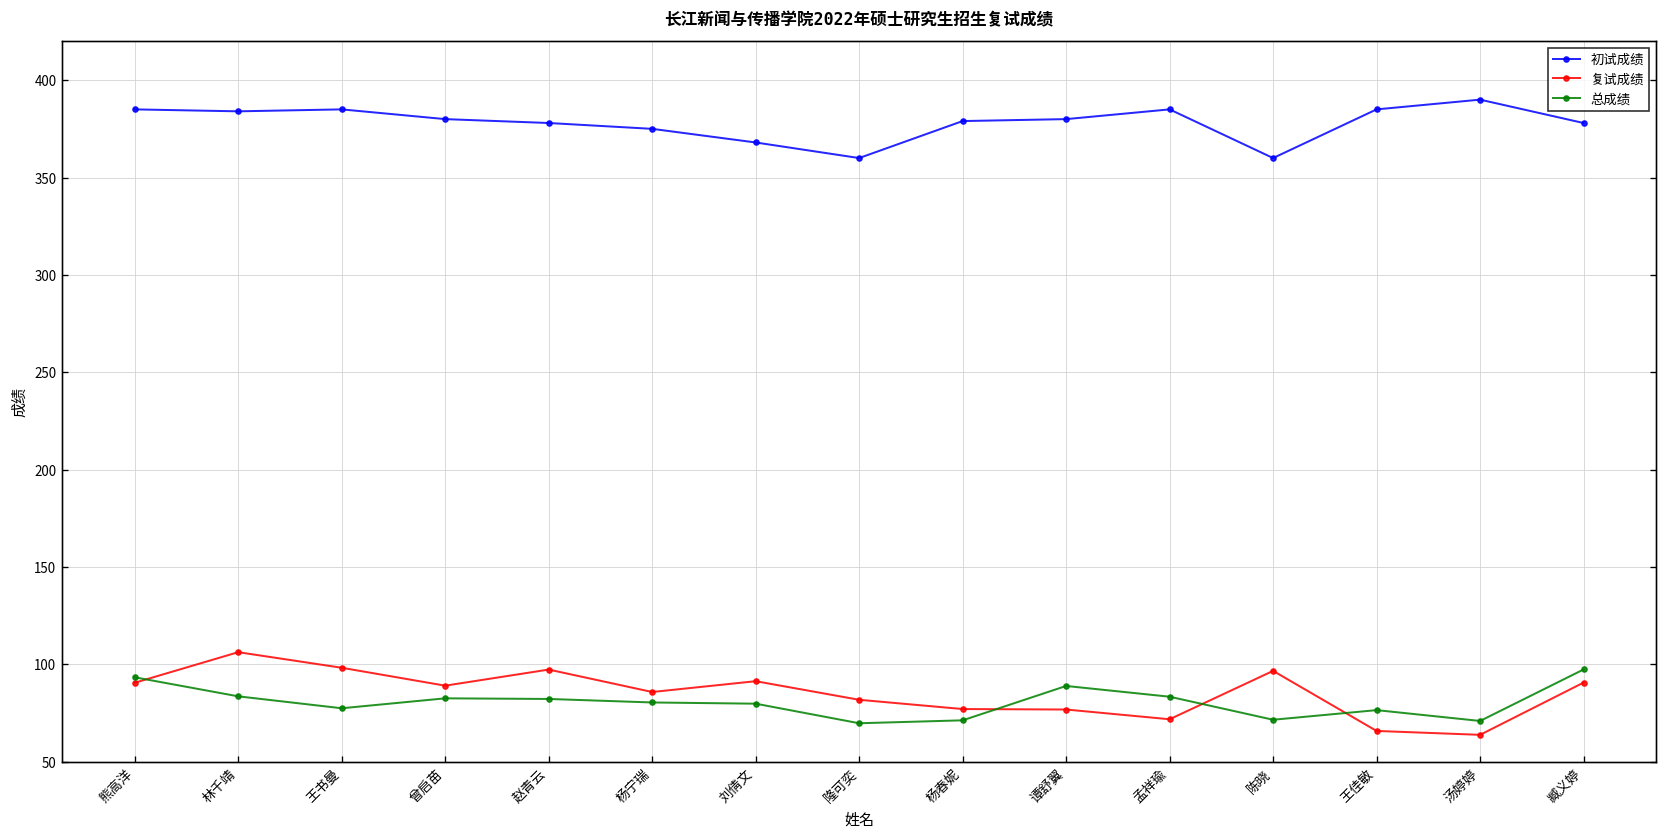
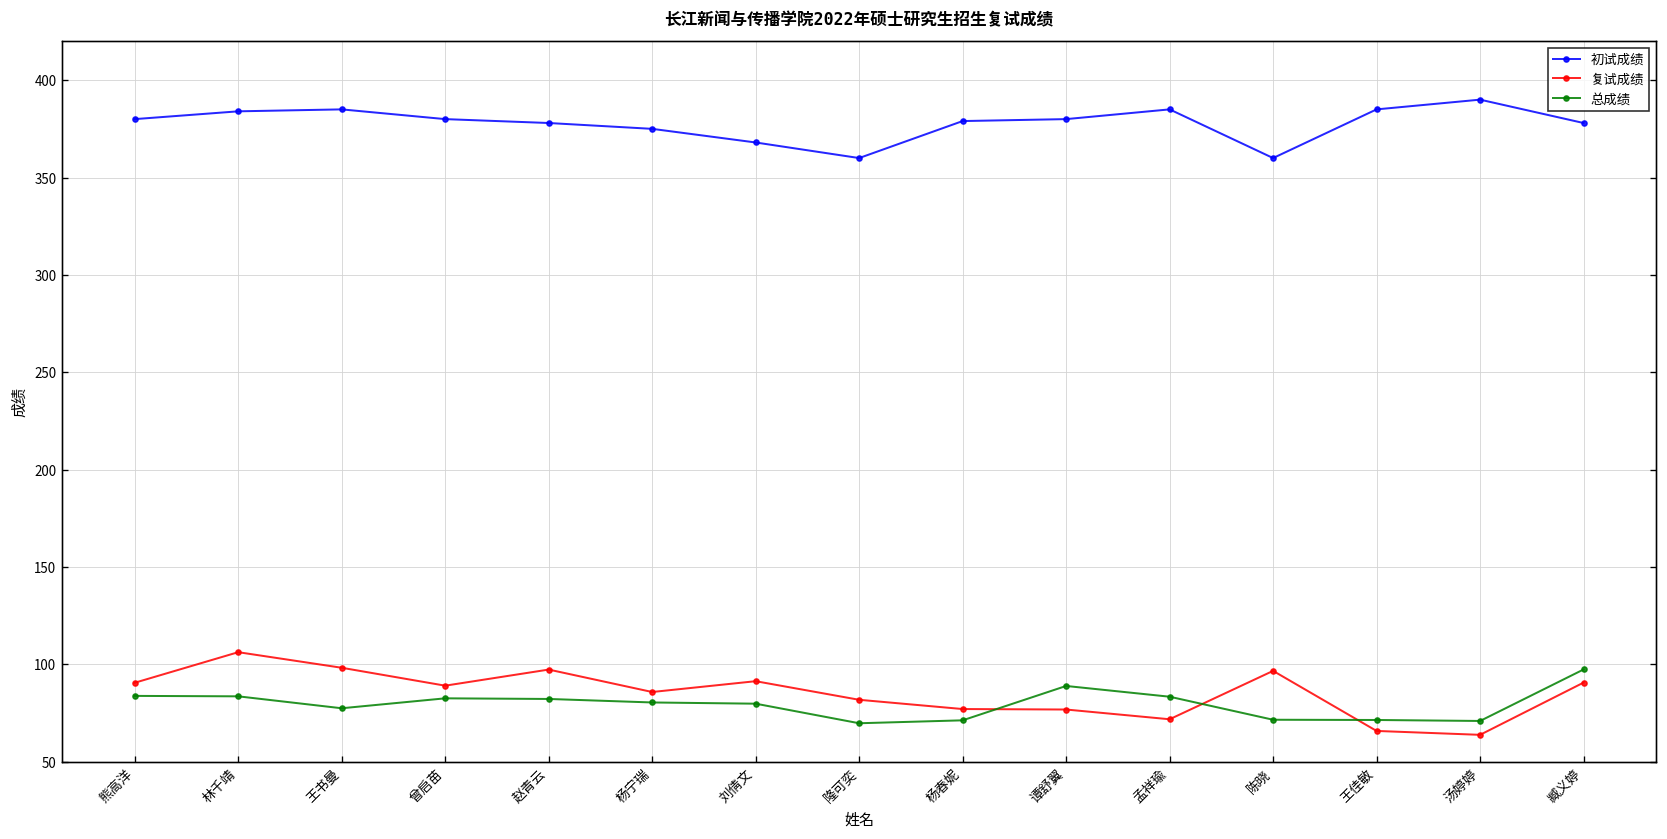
  {
    "初试成绩": {
-     "熊高洋": 385,
+     "熊高洋": 380,
      "林千靖": 384,
      "王书曼": 385,
      "曾启苗": 380,
      "赵青云": 378,
      "杨宁瑞": 375,
      "刘倩文": 368,
      "隆可奕": 360,
      "杨春妮": 379,
      "谭舒翼": 380,
      "孟祥瑜": 385,
      "陈晓": 360,
      "王佳敏": 385,
      "汤婷婷": 390,
      "臧义婷": 378
    },
    "复试成绩": {
      "熊高洋": 91,
      "林千靖": 106,
      "王书曼": 98,
      "曾启苗": 89,
      "赵青云": 97,
      "杨宁瑞": 86,
      "刘倩文": 91,
      "隆可奕": 82,
      "杨春妮": 77,
      "谭舒翼": 77,
      "孟祥瑜": 72,
      "陈晓": 97,
      "王佳敏": 66,
      "汤婷婷": 64,
      "臧义婷": 91
    },
    "总成绩": {
-     "熊高洋": 93,
+     "熊高洋": 84,
      "林千靖": 84,
      "王书曼": 77,
      "曾启苗": 83,
      "赵青云": 82,
      "杨宁瑞": 80,
      "刘倩文": 80,
      "隆可奕": 70,
      "杨春妮": 71,
      "谭舒翼": 89,
      "孟祥瑜": 83,
      "陈晓": 72,
-     "王佳敏": 76,
+     "王佳敏": 71,
      "汤婷婷": 71,
      "臧义婷": 97
    }
  }
